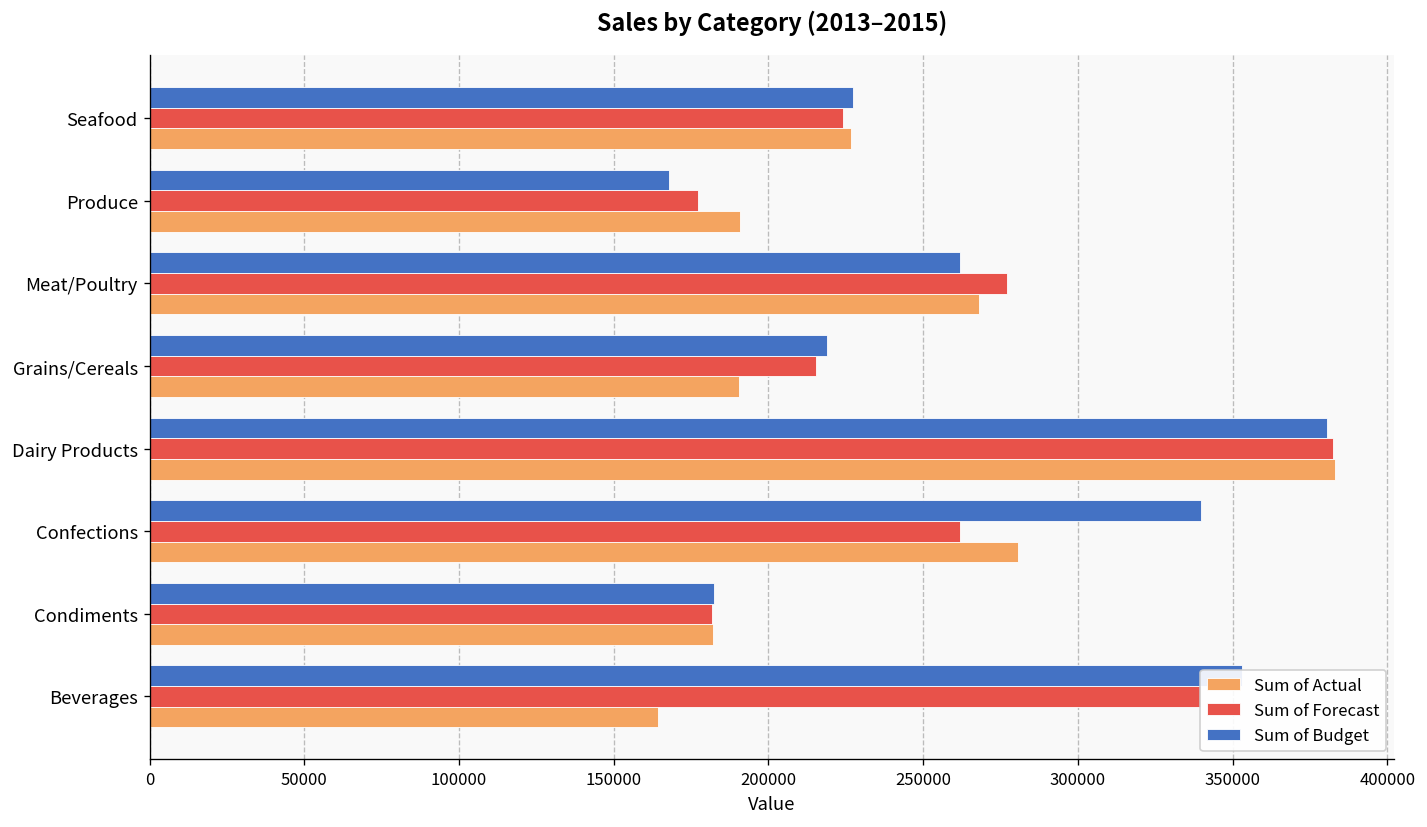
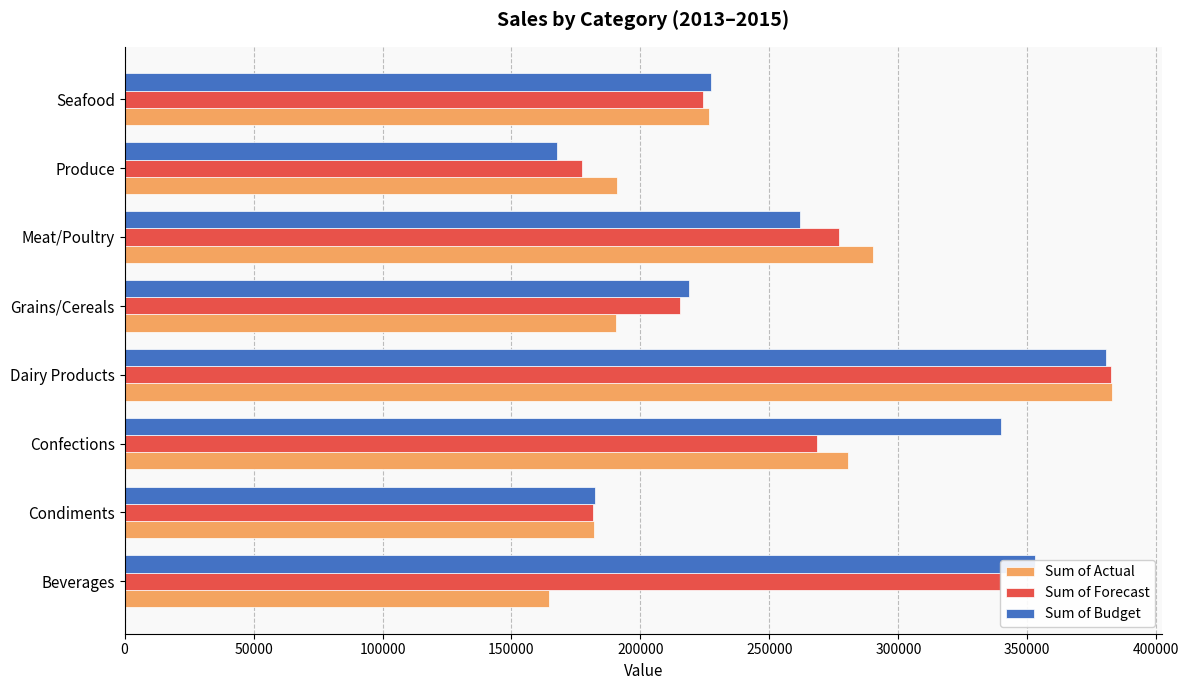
  {
    "Sum of Actual": {
      "Seafood": 227000,
      "Produce": 191000,
-     "Meat/Poultry": 268000,
+     "Meat/Poultry": 290000,
      "Grains/Cereals": 190000,
      "Dairy Products": 383000,
      "Confections": 280000,
      "Condiments": 182000,
      "Beverages": 164000
    },
    "Sum of Forecast": {
      "Seafood": 224000,
      "Produce": 177000,
      "Meat/Poultry": 277000,
      "Grains/Cereals": 215000,
      "Dairy Products": 382000,
-     "Confections": 262000,
+     "Confections": 268000,
      "Condiments": 182000
    },
    "Sum of Budget": {
      "Seafood": 227000,
      "Produce": 168000,
      "Meat/Poultry": 262000,
      "Grains/Cereals": 219000,
      "Dairy Products": 380000,
      "Confections": 340000,
      "Condiments": 183000
    }
  }
